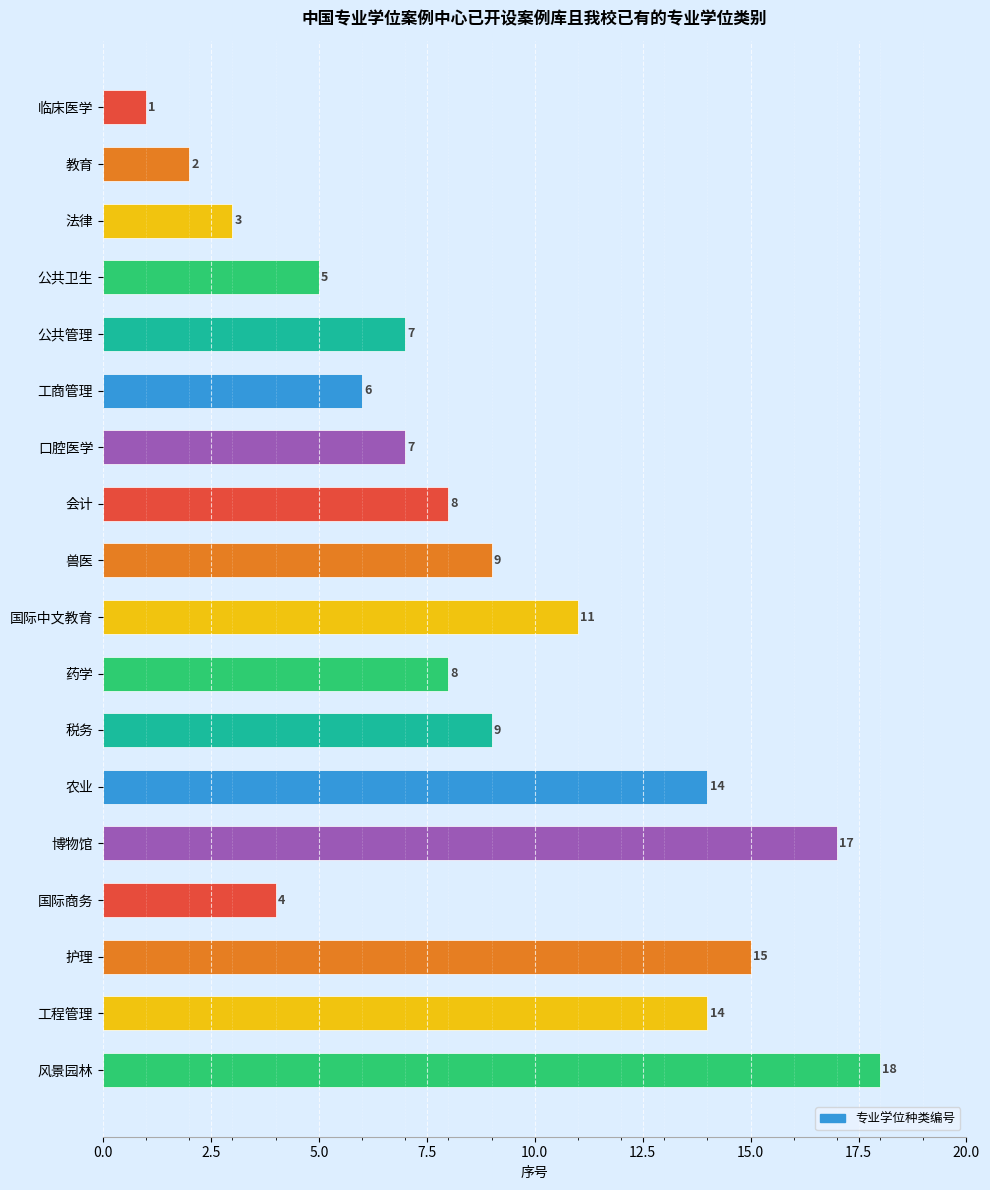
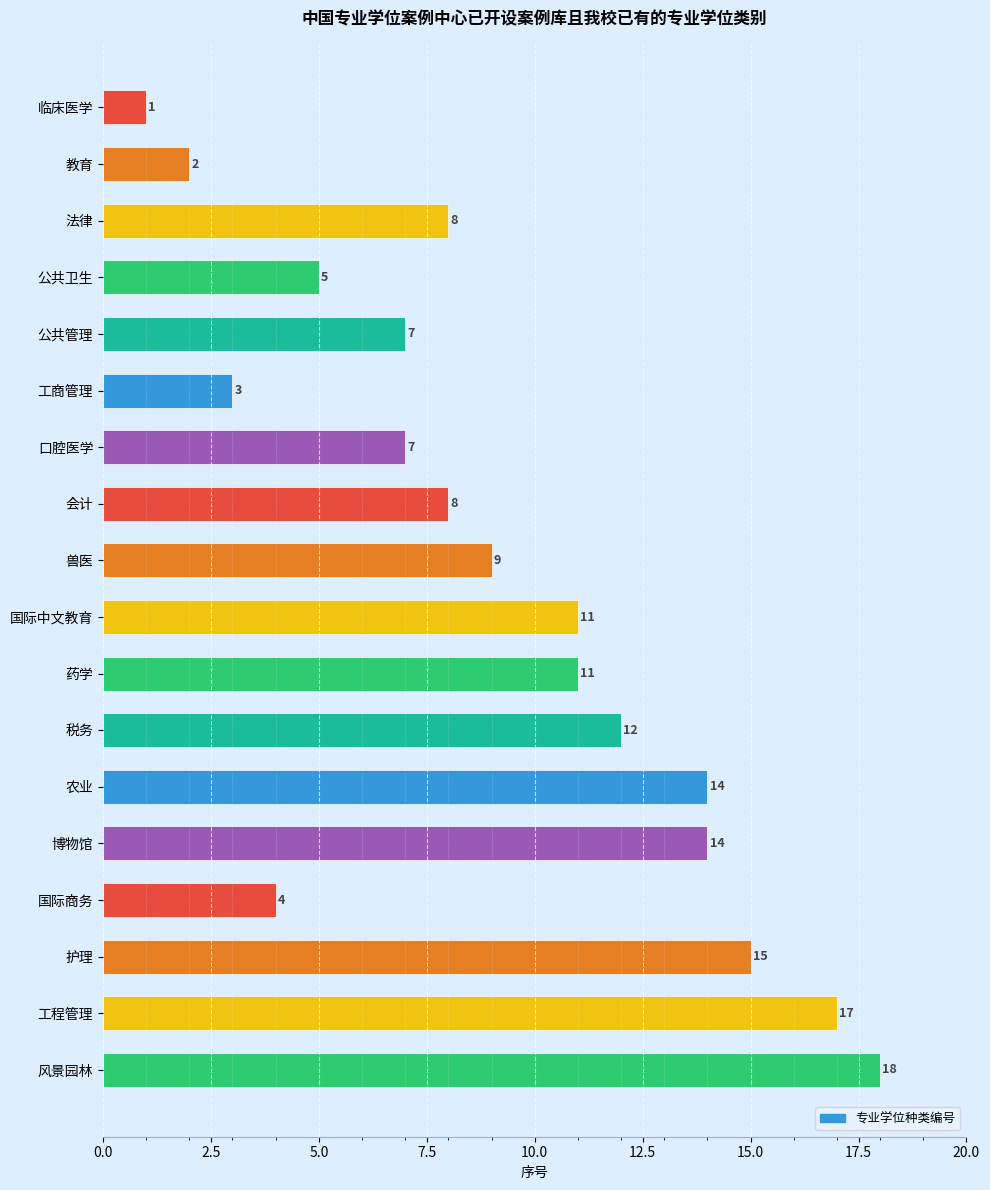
  {
    "临床医学": 1,
    "教育": 2,
-   "法律": 3,
+   "法律": 8,
    "公共卫生": 5,
    "公共管理": 7,
-   "工商管理": 6,
+   "工商管理": 3,
    "口腔医学": 7,
    "会计": 8,
    "兽医": 9,
    "国际中文教育": 11,
-   "药学": 8,
-   "税务": 9,
+   "药学": 11,
+   "税务": 12,
    "农业": 14,
-   "博物馆": 17,
+   "博物馆": 14,
    "国际商务": 4,
    "护理": 15,
-   "工程管理": 14,
+   "工程管理": 17,
    "风景园林": 18
  }
